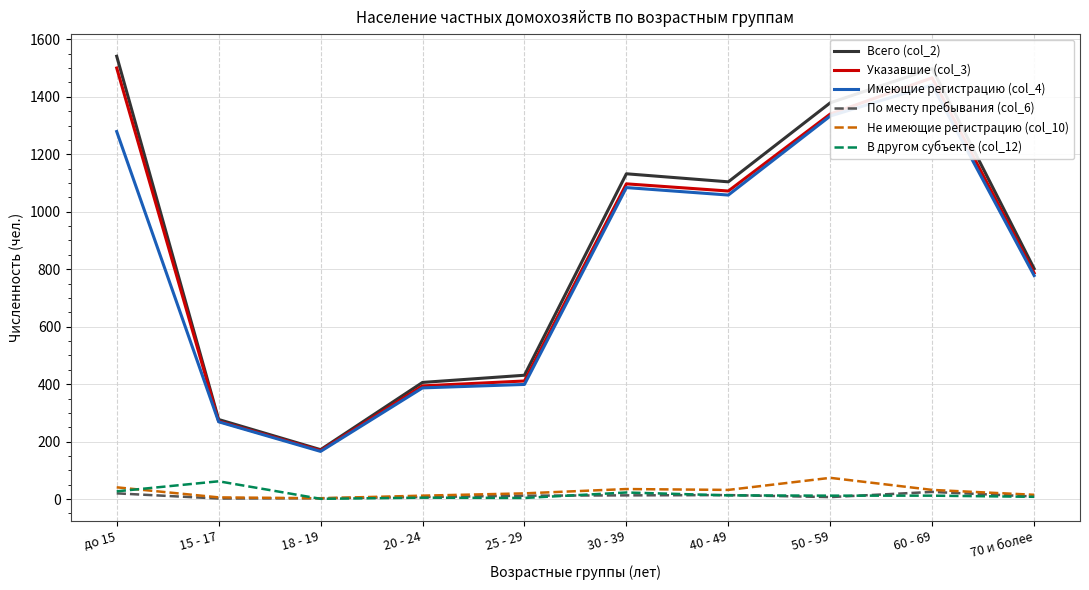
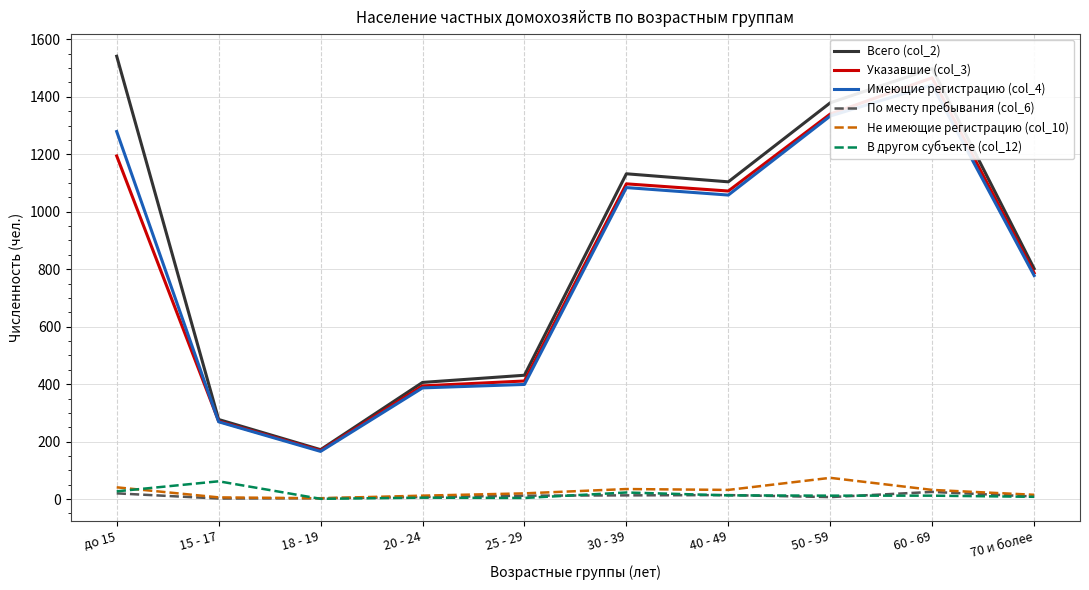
  {
    "Указавшие (col_3)": {
-     "до 15": 1500,
+     "до 15": 1190,
      "25 - 29": 410,
      "30 - 39": 1100,
      "40 - 49": 1070,
      "70 и более": 790
    },
    "Имеющие регистрацию (col_4)": {
      "до 15": 1280,
      "25 - 29": 400,
      "30 - 39": 1080,
      "40 - 49": 1060,
      "70 и более": 780
    },
    "Не имеющие регистрацию (col_10)": {
      "до 15": 40,
      "30 - 39": 40,
      "40 - 49": 30,
      "50 - 59": 70
    },
    "В другом субъекте (col_12)": {
      "15 - 17": 60,
      "30 - 39": 20,
      "60 - 69": 10
    }
  }
